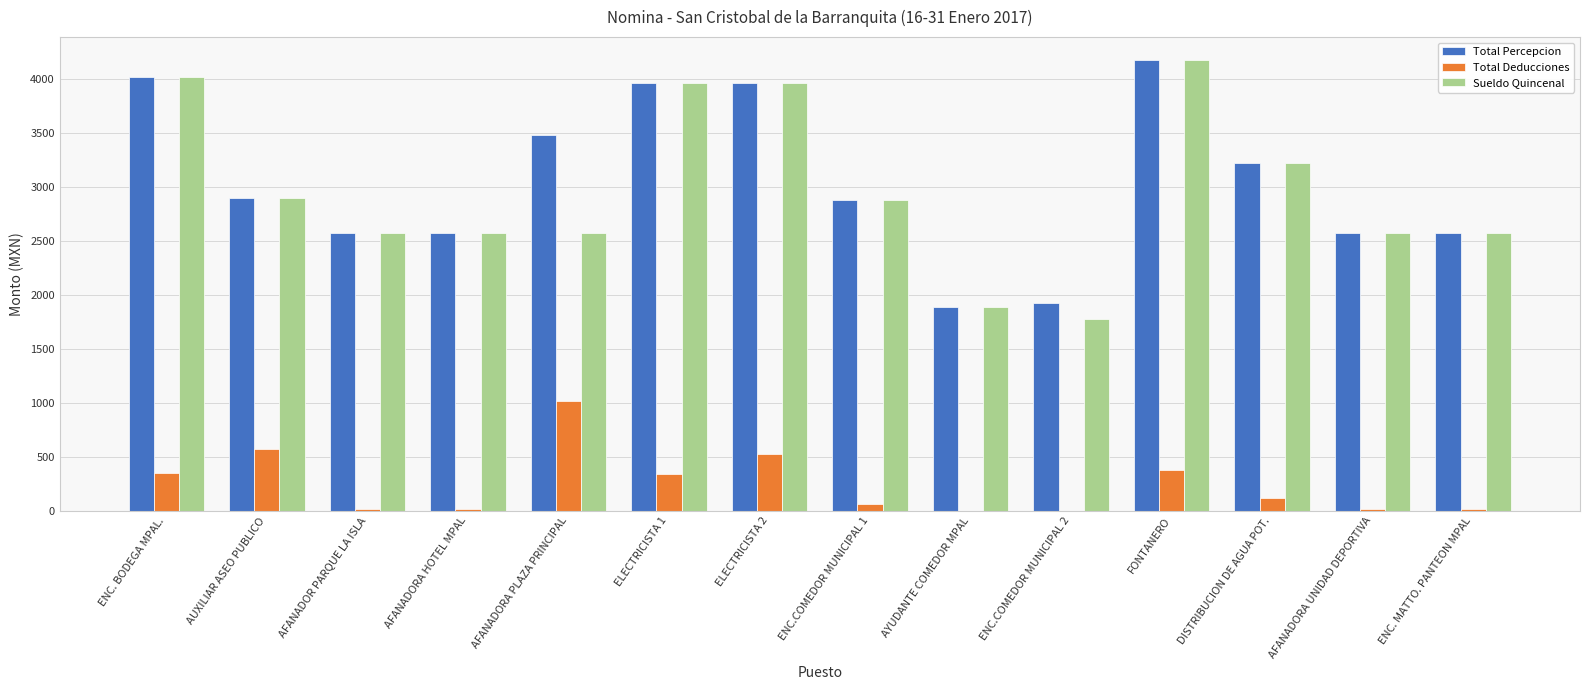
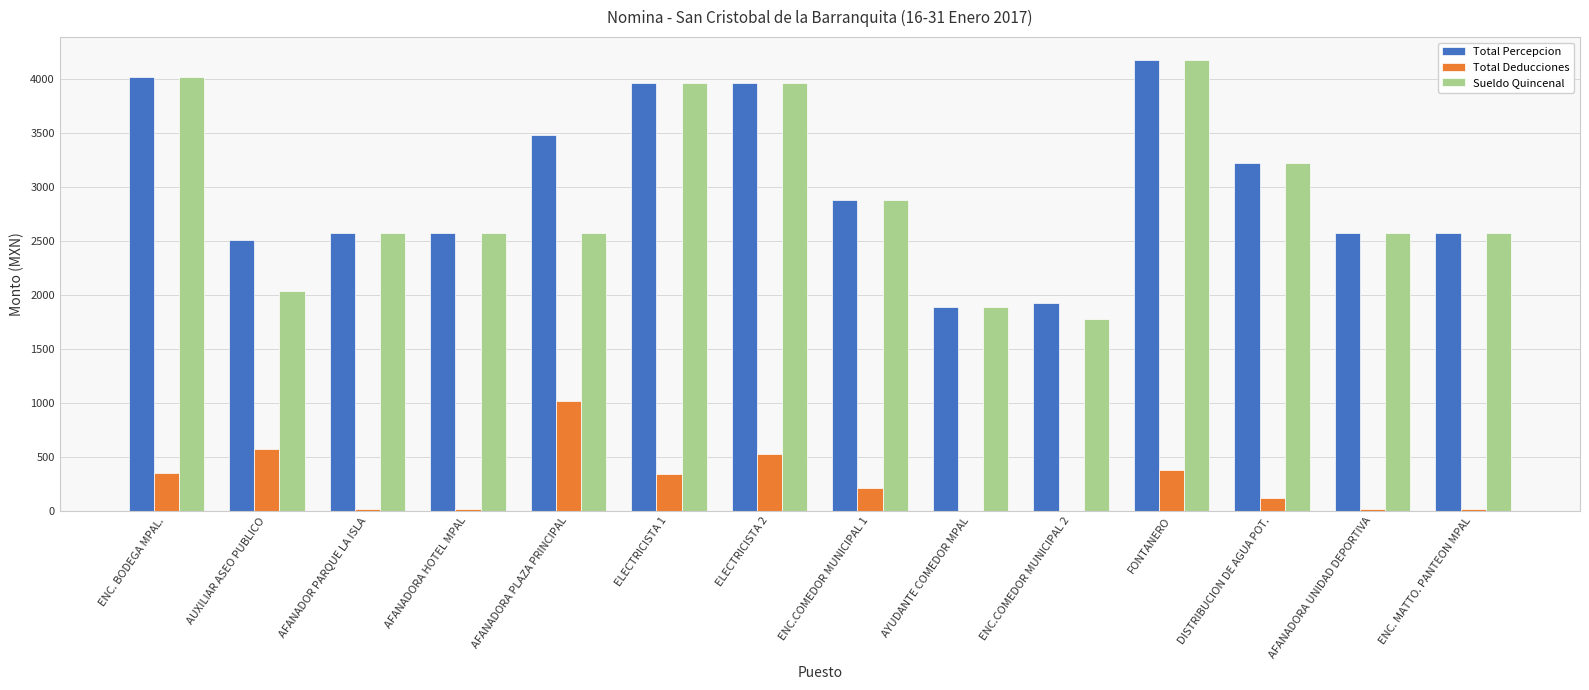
  {
    "Total Percepcion": {
      "ENC. BODEGA MPAL.": 4020,
-     "AUXILIAR ASEO PUBLICO": 2900,
+     "AUXILIAR ASEO PUBLICO": 2520,
      "AFANADOR PARQUE LA ISLA": 2580,
      "AFANADORA HOTEL MPAL": 2580,
      "AFANADORA PLAZA PRINCIPAL": 3480,
      "ELECTRICISTA 1": 3970,
      "ELECTRICISTA 2": 3970,
      "ENC.COMEDOR MUNICIPAL 1": 2880,
      "AYUDANTE COMEDOR MPAL": 1890,
      "ENC.COMEDOR MUNICIPAL 2": 1930,
      "FONTANERO": 4180,
      "DISTRIBUCION DE AGUA POT.": 3230,
      "AFANADORA UNIDAD DEPORTIVA": 2580,
      "ENC. MATTO. PANTEON MPAL": 2580
    },
    "Total Deducciones": {
      "ENC. BODEGA MPAL.": 350,
      "AUXILIAR ASEO PUBLICO": 580,
      "AFANADORA PLAZA PRINCIPAL": 1020,
      "ELECTRICISTA 1": 340,
      "ELECTRICISTA 2": 530,
-     "ENC.COMEDOR MUNICIPAL 1": 60,
+     "ENC.COMEDOR MUNICIPAL 1": 210,
      "AYUDANTE COMEDOR MPAL": 0,
      "ENC.COMEDOR MUNICIPAL 2": 0,
      "FONTANERO": 380,
      "DISTRIBUCION DE AGUA POT.": 120
    },
    "Sueldo Quincenal": {
      "ENC. BODEGA MPAL.": 4020,
-     "AUXILIAR ASEO PUBLICO": 2900,
+     "AUXILIAR ASEO PUBLICO": 2040,
      "AFANADOR PARQUE LA ISLA": 2580,
      "AFANADORA HOTEL MPAL": 2580,
      "AFANADORA PLAZA PRINCIPAL": 2580,
      "ELECTRICISTA 1": 3970,
      "ELECTRICISTA 2": 3970,
      "ENC.COMEDOR MUNICIPAL 1": 2880,
      "AYUDANTE COMEDOR MPAL": 1890,
      "ENC.COMEDOR MUNICIPAL 2": 1780,
      "FONTANERO": 4180,
      "DISTRIBUCION DE AGUA POT.": 3230,
      "AFANADORA UNIDAD DEPORTIVA": 2580,
      "ENC. MATTO. PANTEON MPAL": 2580
    }
  }
